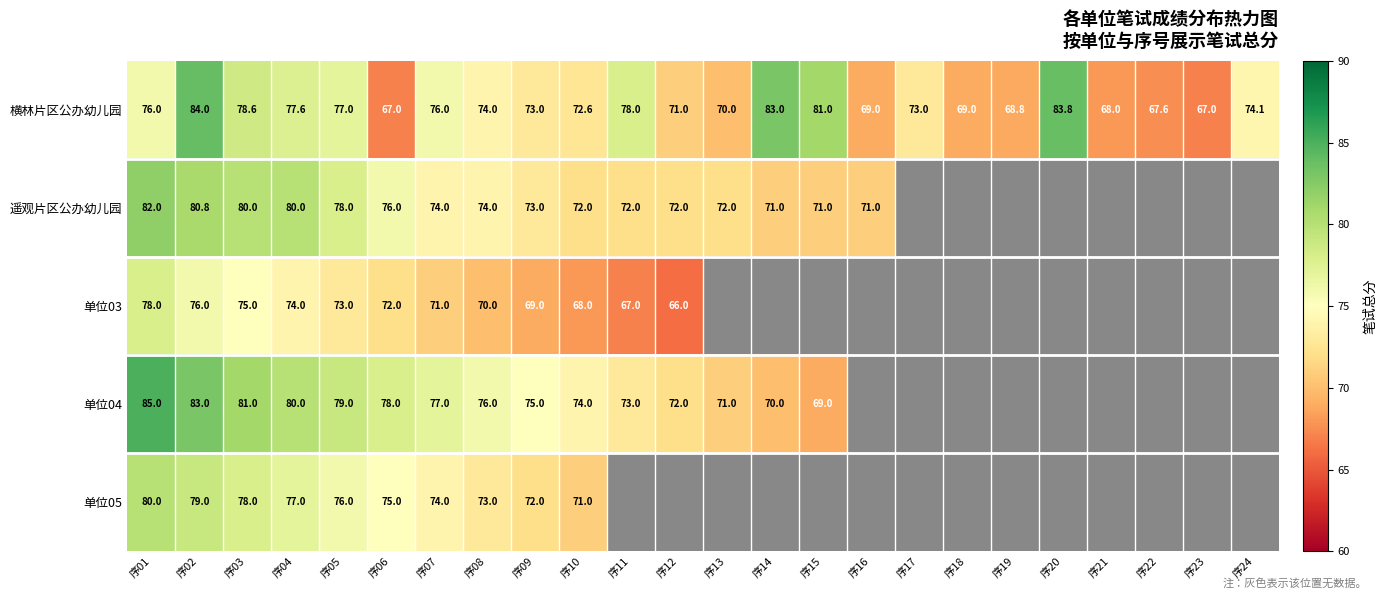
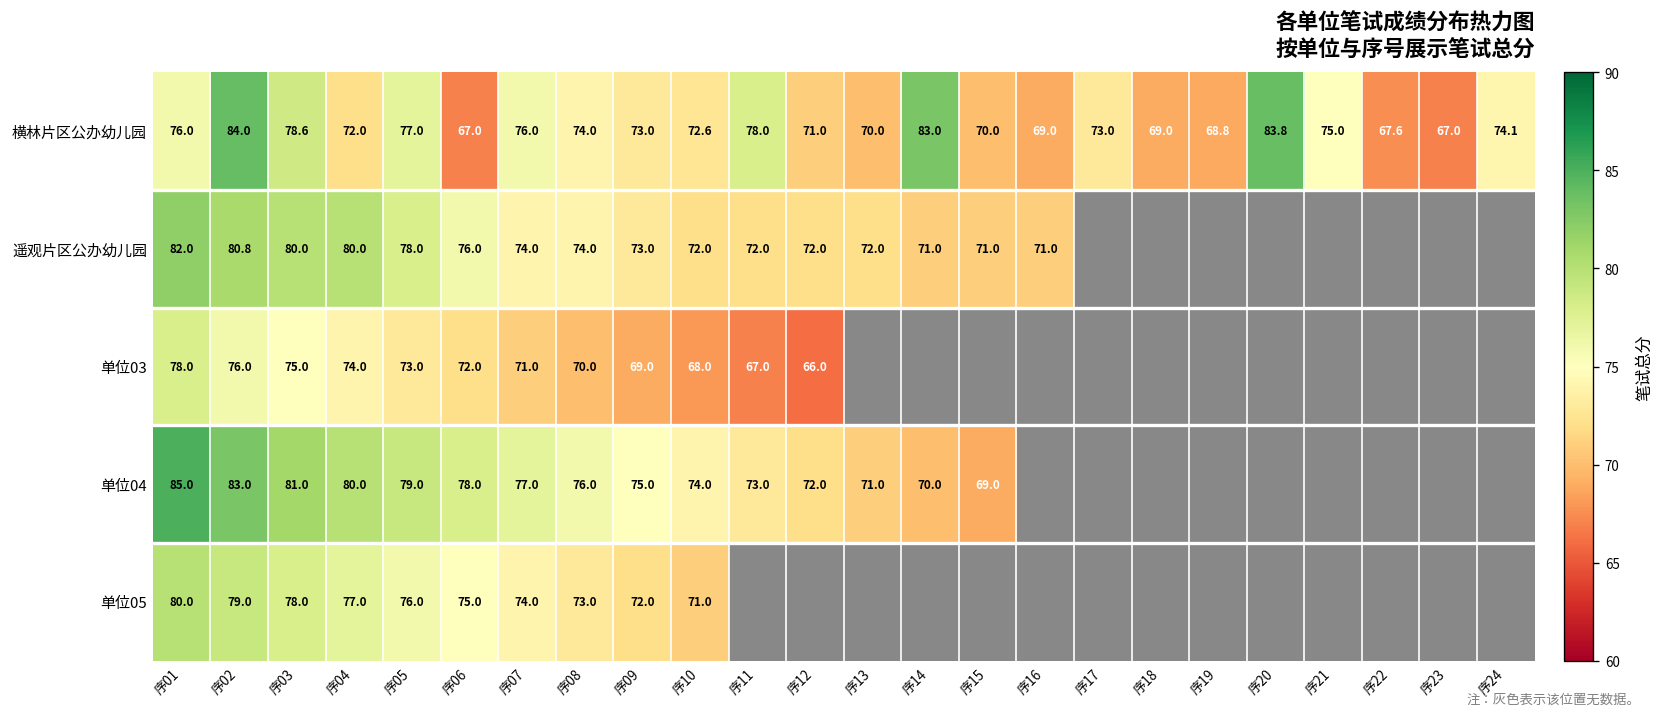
  {
    "横林片区公办幼儿园": {
      "序01": 76.0,
      "序02": 84.0,
      "序03": 78.6,
-     "序04": 77.6,
+     "序04": 72.0,
      "序05": 77.0,
      "序06": 67.0,
      "序07": 76.0,
      "序08": 74.0,
      "序09": 73.0,
      "序10": 72.6,
      "序11": 78.0,
      "序12": 71.0,
      "序13": 70.0,
      "序14": 83.0,
-     "序15": 81.0,
+     "序15": 70.0,
      "序16": 69.0,
      "序17": 73.0,
      "序18": 69.0,
      "序19": 68.8,
      "序20": 83.8,
-     "序21": 68.0,
+     "序21": 75.0,
      "序22": 67.6,
      "序23": 67.0,
      "序24": 74.1
    },
    "遥观片区公办幼儿园": {
      "序01": 82.0,
      "序02": 80.8,
      "序03": 80.0,
      "序04": 80.0,
      "序05": 78.0,
      "序06": 76.0,
      "序07": 74.0,
      "序08": 74.0,
      "序09": 73.0,
      "序10": 72.0,
      "序11": 72.0,
      "序12": 72.0,
      "序13": 72.0,
      "序14": 71.0,
      "序15": 71.0,
      "序16": 71.0
    },
    "单位03": {
      "序01": 78.0,
      "序02": 76.0,
      "序03": 75.0,
      "序04": 74.0,
      "序05": 73.0,
      "序06": 72.0,
      "序07": 71.0,
      "序08": 70.0,
      "序09": 69.0,
      "序10": 68.0,
      "序11": 67.0,
      "序12": 66.0
    },
    "单位04": {
      "序01": 85.0,
      "序02": 83.0,
      "序03": 81.0,
      "序04": 80.0,
      "序05": 79.0,
      "序06": 78.0,
      "序07": 77.0,
      "序08": 76.0,
      "序09": 75.0,
      "序10": 74.0,
      "序11": 73.0,
      "序12": 72.0,
      "序13": 71.0,
      "序14": 70.0,
      "序15": 69.0
    },
    "单位05": {
      "序01": 80.0,
      "序02": 79.0,
      "序03": 78.0,
      "序04": 77.0,
      "序05": 76.0,
      "序06": 75.0,
      "序07": 74.0,
      "序08": 73.0,
      "序09": 72.0,
      "序10": 71.0
    }
  }
